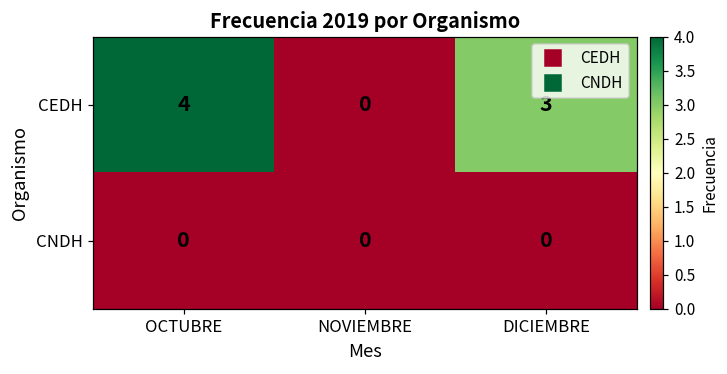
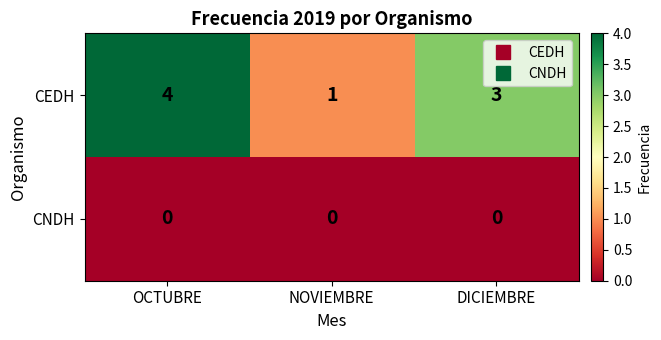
  {
    "CEDH": {
      "OCTUBRE": 4,
-     "NOVIEMBRE": 0
+     "NOVIEMBRE": 1
    },
    "CNDH": {
      "OCTUBRE": 0,
      "NOVIEMBRE": 0,
      "DICIEMBRE": 0
    }
  }
